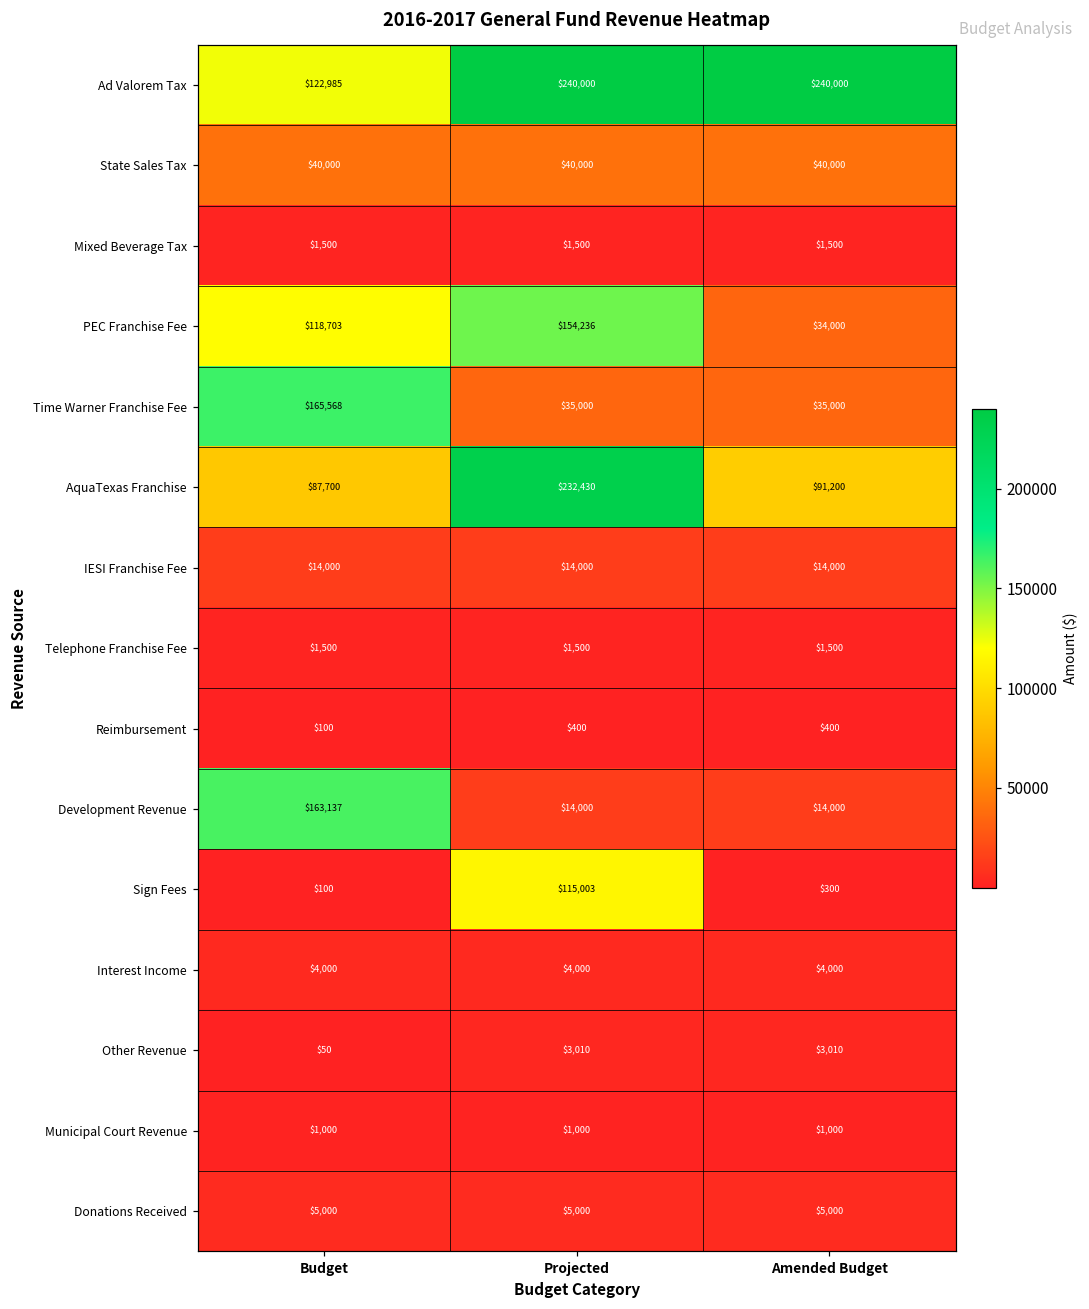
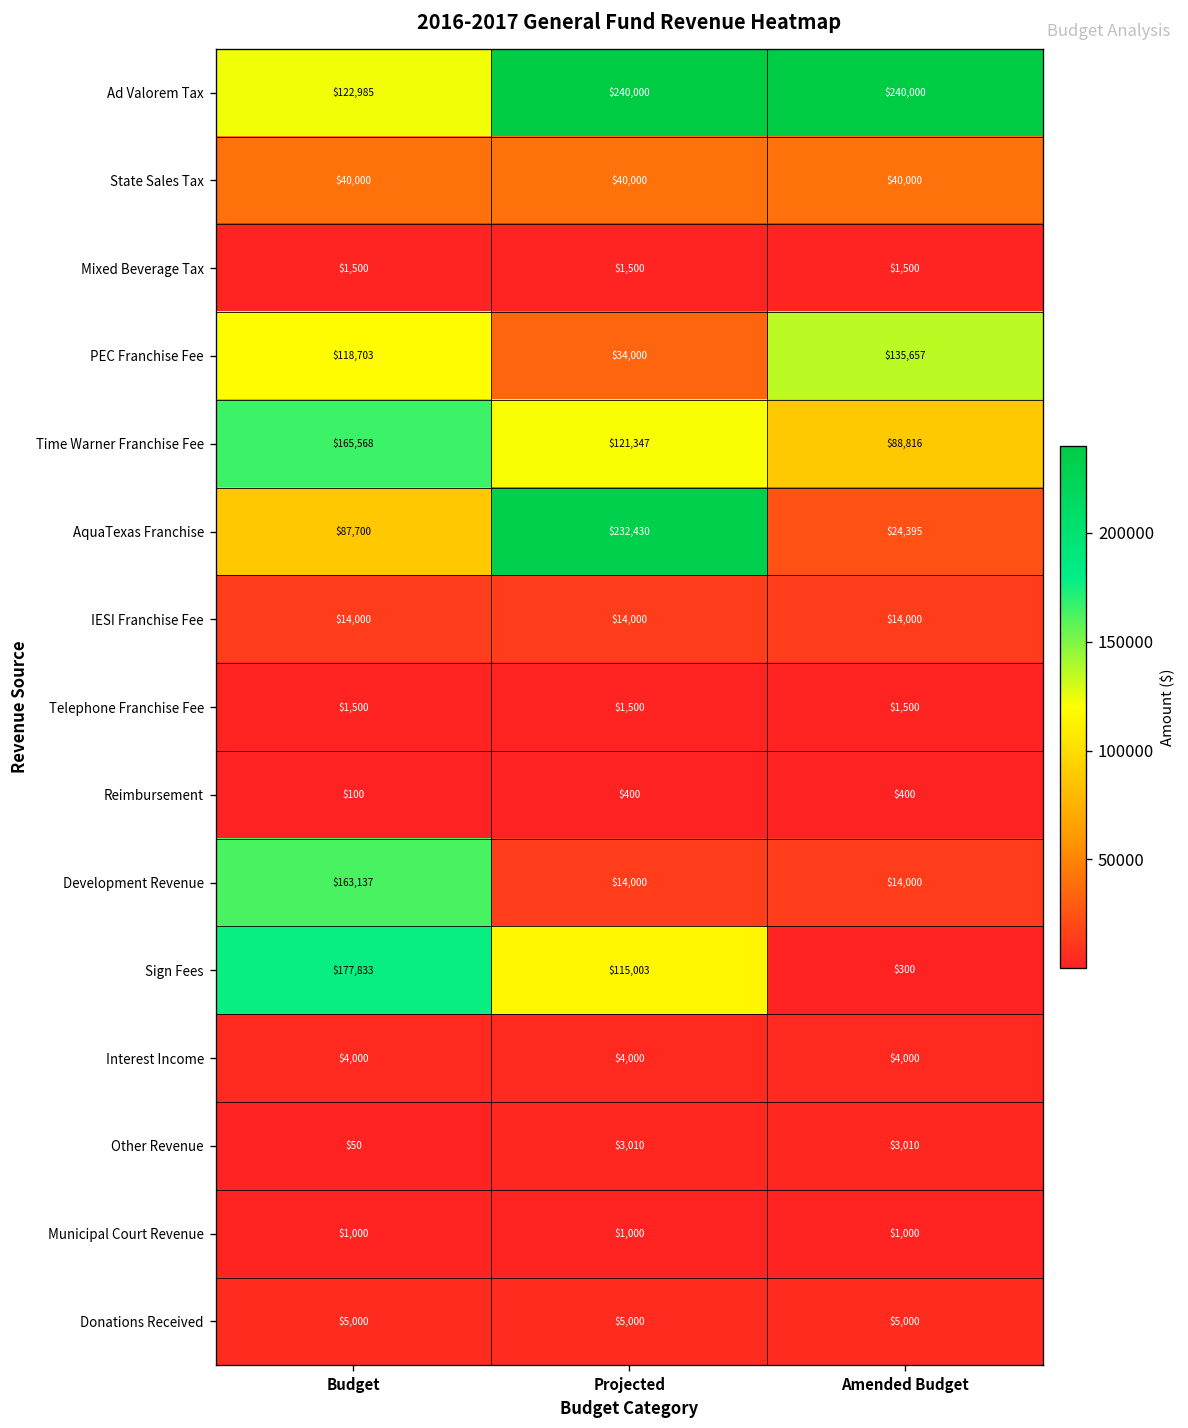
  {
    "Ad Valorem Tax": {
      "Budget": "$122,985",
      "Projected": "$240,000",
      "Amended Budget": "$240,000"
    },
    "State Sales Tax": {
      "Budget": "$40,000",
      "Projected": "$40,000",
      "Amended Budget": "$40,000"
    },
    "Mixed Beverage Tax": {
      "Budget": "$1,500",
      "Projected": "$1,500",
      "Amended Budget": "$1,500"
    },
    "PEC Franchise Fee": {
      "Budget": "$118,703",
-     "Projected": "$154,236",
-     "Amended Budget": "$34,000"
+     "Projected": "$34,000",
+     "Amended Budget": "$135,657"
    },
    "Time Warner Franchise Fee": {
      "Budget": "$165,568",
-     "Projected": "$35,000",
-     "Amended Budget": "$35,000"
+     "Projected": "$121,347",
+     "Amended Budget": "$88,816"
    },
    "AquaTexas Franchise": {
      "Budget": "$87,700",
      "Projected": "$232,430",
-     "Amended Budget": "$91,200"
+     "Amended Budget": "$24,395"
    },
    "IESI Franchise Fee": {
      "Budget": "$14,000",
      "Projected": "$14,000",
      "Amended Budget": "$14,000"
    },
    "Telephone Franchise Fee": {
      "Budget": "$1,500",
      "Projected": "$1,500",
      "Amended Budget": "$1,500"
    },
    "Reimbursement": {
      "Budget": "$100",
      "Projected": "$400",
      "Amended Budget": "$400"
    },
    "Development Revenue": {
      "Budget": "$163,137",
      "Projected": "$14,000",
      "Amended Budget": "$14,000"
    },
    "Sign Fees": {
-     "Budget": "$100",
+     "Budget": "$177,833",
      "Projected": "$115,003",
      "Amended Budget": "$300"
    },
    "Interest Income": {
      "Budget": "$4,000",
      "Projected": "$4,000",
      "Amended Budget": "$4,000"
    },
    "Other Revenue": {
      "Budget": "$50",
      "Projected": "$3,010",
      "Amended Budget": "$3,010"
    },
    "Municipal Court Revenue": {
      "Budget": "$1,000",
      "Projected": "$1,000",
      "Amended Budget": "$1,000"
    },
    "Donations Received": {
      "Budget": "$5,000",
      "Projected": "$5,000",
      "Amended Budget": "$5,000"
    }
  }
